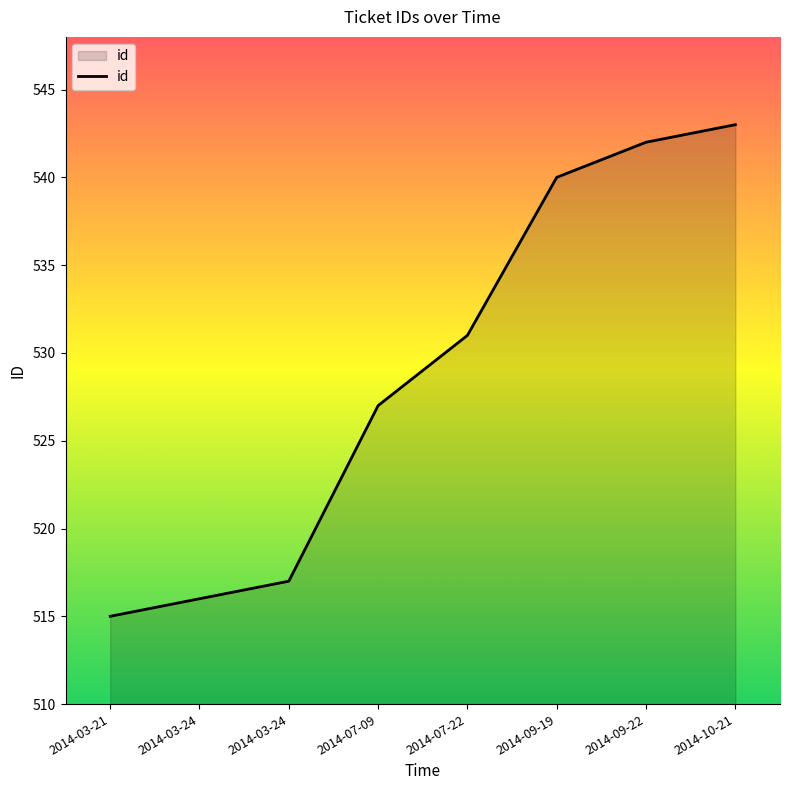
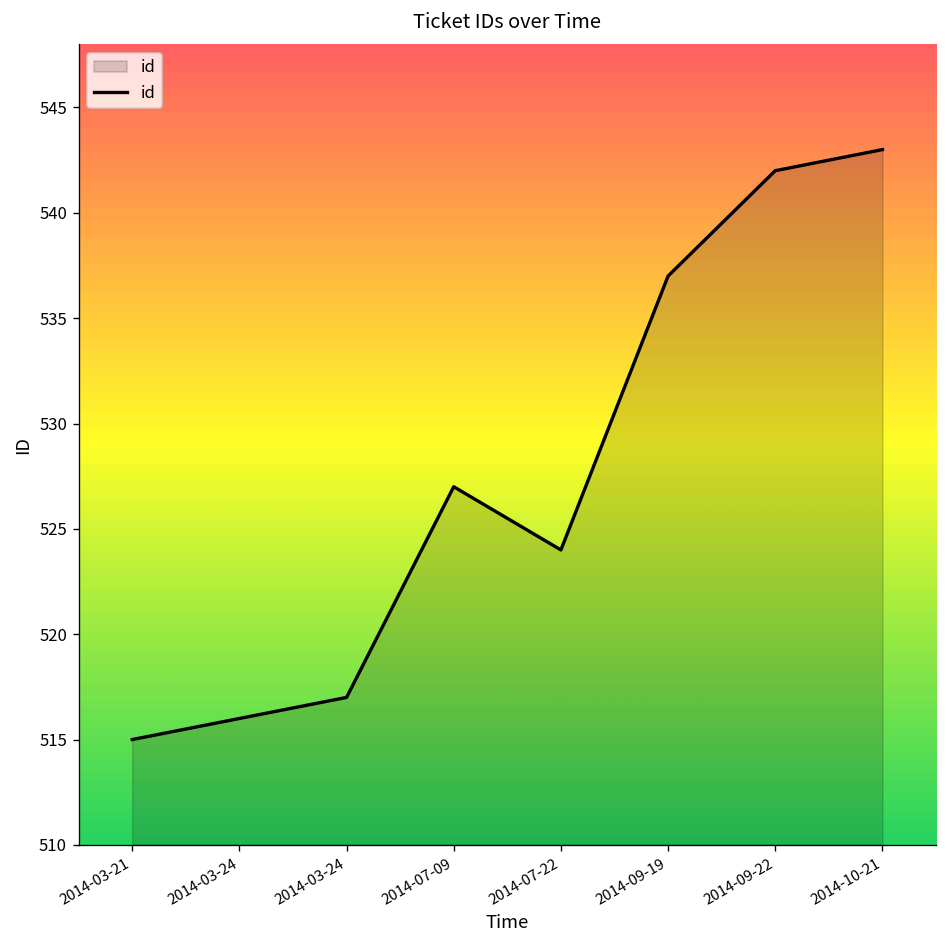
  {
    "2014-03-21": 515,
    "2014-07-09": 527,
-   "2014-07-22": 531,
-   "2014-09-19": 540,
+   "2014-07-22": 524,
+   "2014-09-19": 537,
    "2014-09-22": 542,
    "2014-10-21": 543
  }
